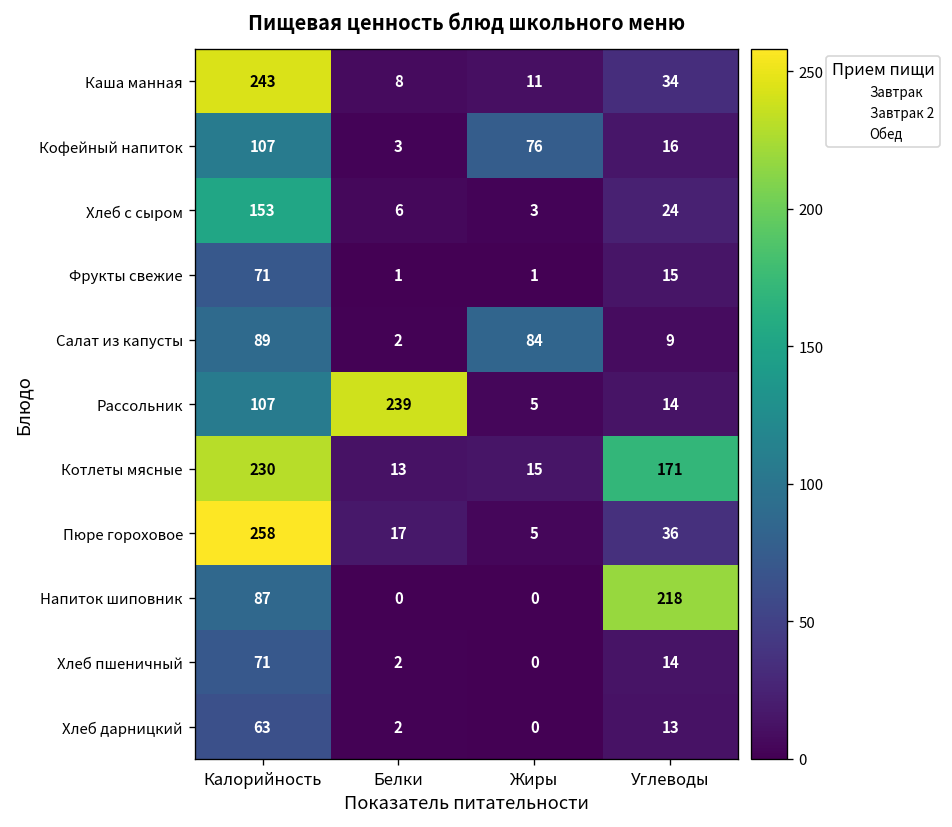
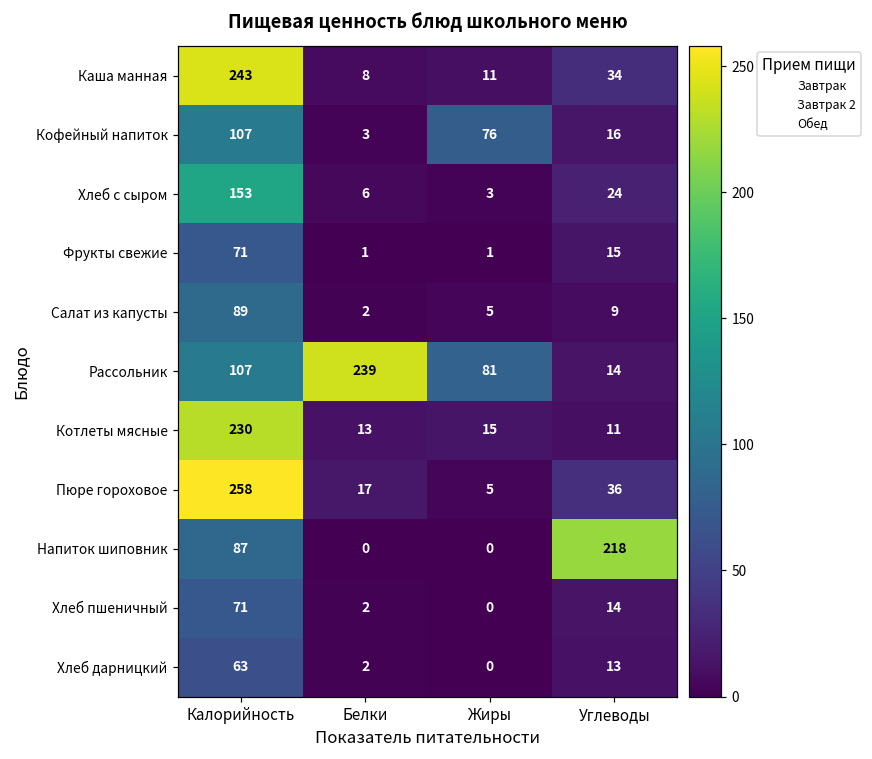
  {
    "Каша манная": {
      "Калорийность": 243,
      "Белки": 8,
      "Жиры": 11,
      "Углеводы": 34
    },
    "Кофейный напиток": {
      "Калорийность": 107,
      "Белки": 3,
      "Жиры": 76,
      "Углеводы": 16
    },
    "Хлеб с сыром": {
      "Калорийность": 153,
      "Белки": 6,
      "Жиры": 3,
      "Углеводы": 24
    },
    "Фрукты свежие": {
      "Калорийность": 71,
      "Белки": 1,
      "Жиры": 1,
      "Углеводы": 15
    },
    "Салат из капусты": {
      "Калорийность": 89,
      "Белки": 2,
-     "Жиры": 84,
+     "Жиры": 5,
      "Углеводы": 9
    },
    "Рассольник": {
      "Калорийность": 107,
      "Белки": 239,
-     "Жиры": 5,
+     "Жиры": 81,
      "Углеводы": 14
    },
    "Котлеты мясные": {
      "Калорийность": 230,
      "Белки": 13,
      "Жиры": 15,
-     "Углеводы": 171
+     "Углеводы": 11
    },
    "Пюре гороховое": {
      "Калорийность": 258,
      "Белки": 17,
      "Жиры": 5,
      "Углеводы": 36
    },
    "Напиток шиповник": {
      "Калорийность": 87,
      "Белки": 0,
      "Жиры": 0,
      "Углеводы": 218
    },
    "Хлеб пшеничный": {
      "Калорийность": 71,
      "Белки": 2,
      "Жиры": 0,
      "Углеводы": 14
    },
    "Хлеб дарницкий": {
      "Калорийность": 63,
      "Белки": 2,
      "Жиры": 0,
      "Углеводы": 13
    }
  }
